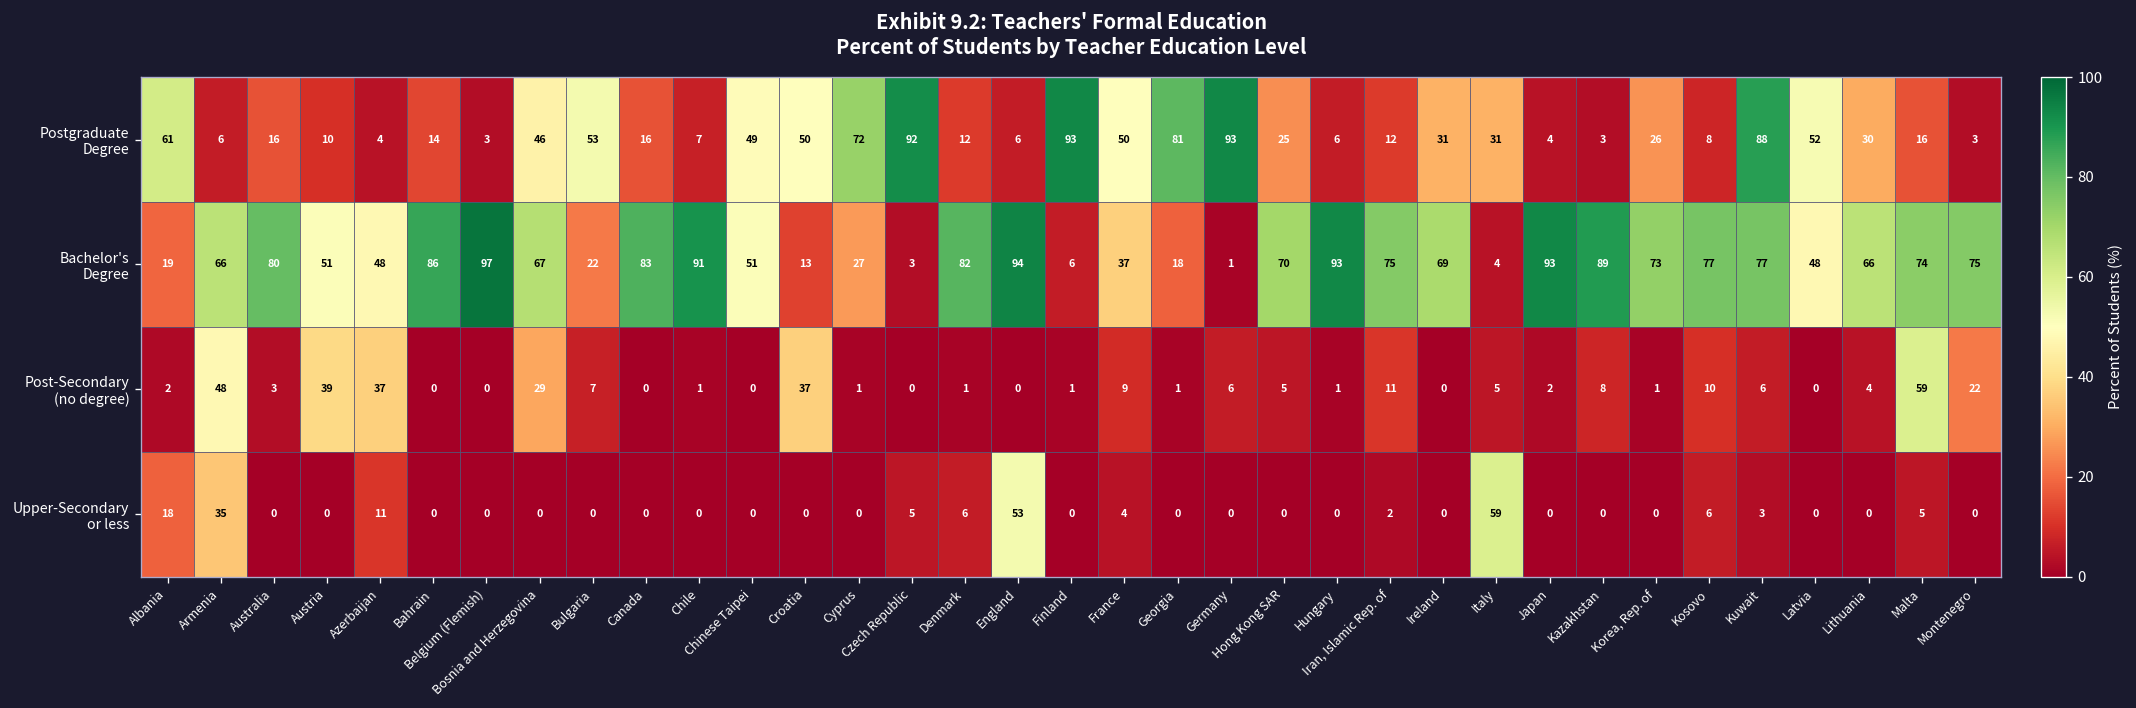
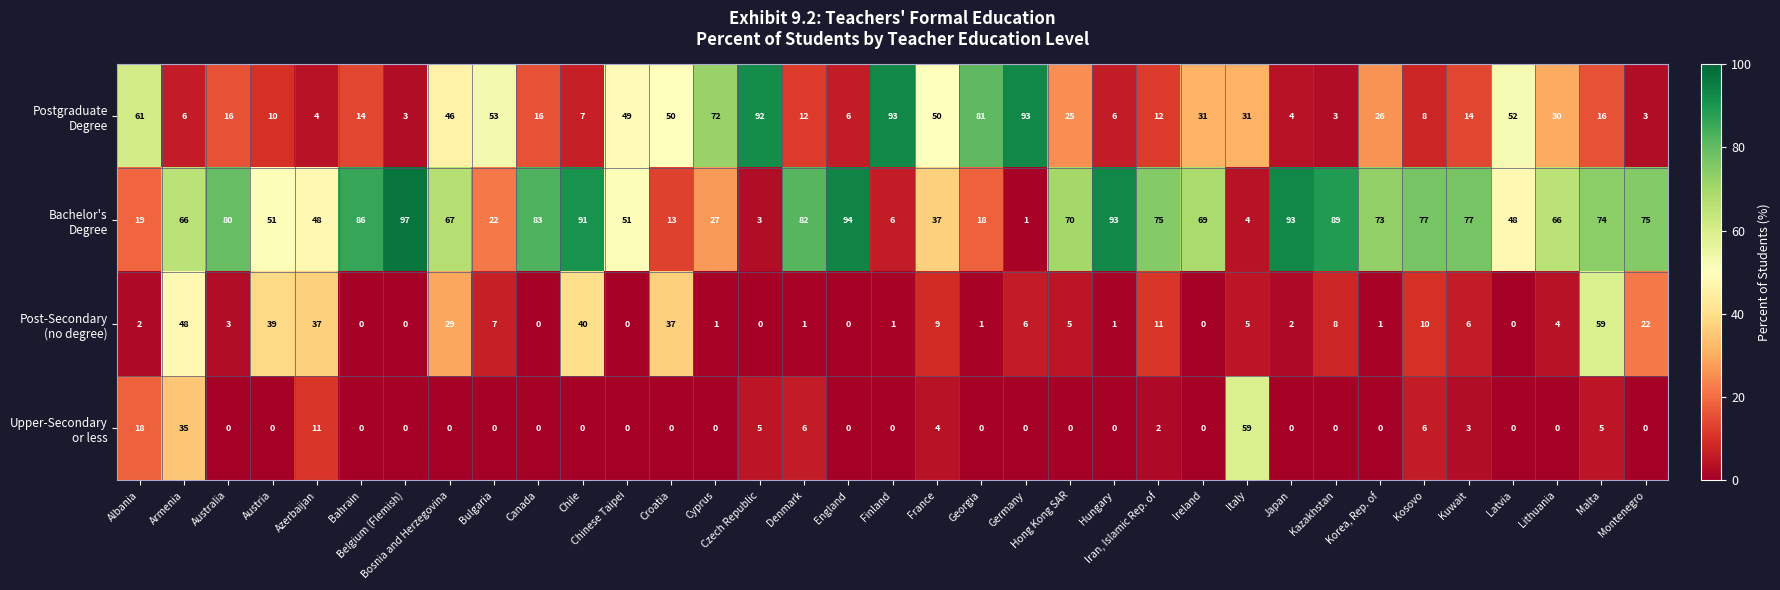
  {
    "Postgraduate Degree": {
      "Albania": 61,
      "Armenia": 6,
      "Australia": 16,
      "Austria": 10,
      "Azerbaijan": 4,
      "Bahrain": 14,
      "Belgium (Flemish)": 3,
      "Bosnia and Herzegovina": 46,
      "Bulgaria": 53,
      "Canada": 16,
      "Chile": 7,
      "Chinese Taipei": 49,
      "Croatia": 50,
      "Cyprus": 72,
      "Czech Republic": 92,
      "Denmark": 12,
      "England": 6,
      "Finland": 93,
      "France": 50,
      "Georgia": 81,
      "Germany": 93,
      "Hong Kong SAR": 25,
      "Hungary": 6,
      "Iran, Islamic Rep. of": 12,
      "Ireland": 31,
      "Italy": 31,
      "Japan": 4,
      "Kazakhstan": 3,
      "Korea, Rep. of": 26,
      "Kosovo": 8,
-     "Kuwait": 88,
+     "Kuwait": 14,
      "Latvia": 52,
      "Lithuania": 30,
      "Malta": 16,
      "Montenegro": 3
    },
    "Bachelor's Degree": {
      "Albania": 19,
      "Armenia": 66,
      "Australia": 80,
      "Austria": 51,
      "Azerbaijan": 48,
      "Bahrain": 86,
      "Belgium (Flemish)": 97,
      "Bosnia and Herzegovina": 67,
      "Bulgaria": 22,
      "Canada": 83,
      "Chile": 91,
      "Chinese Taipei": 51,
      "Croatia": 13,
      "Cyprus": 27,
      "Czech Republic": 3,
      "Denmark": 82,
      "England": 94,
      "Finland": 6,
      "France": 37,
      "Georgia": 18,
      "Germany": 1,
      "Hong Kong SAR": 70,
      "Hungary": 93,
      "Iran, Islamic Rep. of": 75,
      "Ireland": 69,
      "Italy": 4,
      "Japan": 93,
      "Kazakhstan": 89,
      "Korea, Rep. of": 73,
      "Kosovo": 77,
      "Kuwait": 77,
      "Latvia": 48,
      "Lithuania": 66,
      "Malta": 74,
      "Montenegro": 75
    },
    "Post-Secondary (no degree)": {
      "Albania": 2,
      "Armenia": 48,
      "Australia": 3,
      "Austria": 39,
      "Azerbaijan": 37,
      "Bahrain": 0,
      "Belgium (Flemish)": 0,
      "Bosnia and Herzegovina": 29,
      "Bulgaria": 7,
      "Canada": 0,
-     "Chile": 1,
+     "Chile": 40,
      "Chinese Taipei": 0,
      "Croatia": 37,
      "Cyprus": 1,
      "Czech Republic": 0,
      "Denmark": 1,
      "England": 0,
      "Finland": 1,
      "France": 9,
      "Georgia": 1,
      "Germany": 6,
      "Hong Kong SAR": 5,
      "Hungary": 1,
      "Iran, Islamic Rep. of": 11,
      "Ireland": 0,
      "Italy": 5,
      "Japan": 2,
      "Kazakhstan": 8,
      "Korea, Rep. of": 1,
      "Kosovo": 10,
      "Kuwait": 6,
      "Latvia": 0,
      "Lithuania": 4,
      "Malta": 59,
      "Montenegro": 22
    },
    "Upper-Secondary or less": {
      "Albania": 18,
      "Armenia": 35,
      "Australia": 0,
      "Austria": 0,
      "Azerbaijan": 11,
      "Bahrain": 0,
      "Belgium (Flemish)": 0,
      "Bosnia and Herzegovina": 0,
      "Bulgaria": 0,
      "Canada": 0,
      "Chile": 0,
      "Chinese Taipei": 0,
      "Croatia": 0,
      "Cyprus": 0,
      "Czech Republic": 5,
      "Denmark": 6,
-     "England": 53,
+     "England": 0,
      "Finland": 0,
      "France": 4,
      "Georgia": 0,
      "Germany": 0,
      "Hong Kong SAR": 0,
      "Hungary": 0,
      "Iran, Islamic Rep. of": 2,
      "Ireland": 0,
      "Italy": 59,
      "Japan": 0,
      "Kazakhstan": 0,
      "Korea, Rep. of": 0,
      "Kosovo": 6,
      "Kuwait": 3,
      "Latvia": 0,
      "Lithuania": 0,
      "Malta": 5,
      "Montenegro": 0
    }
  }
